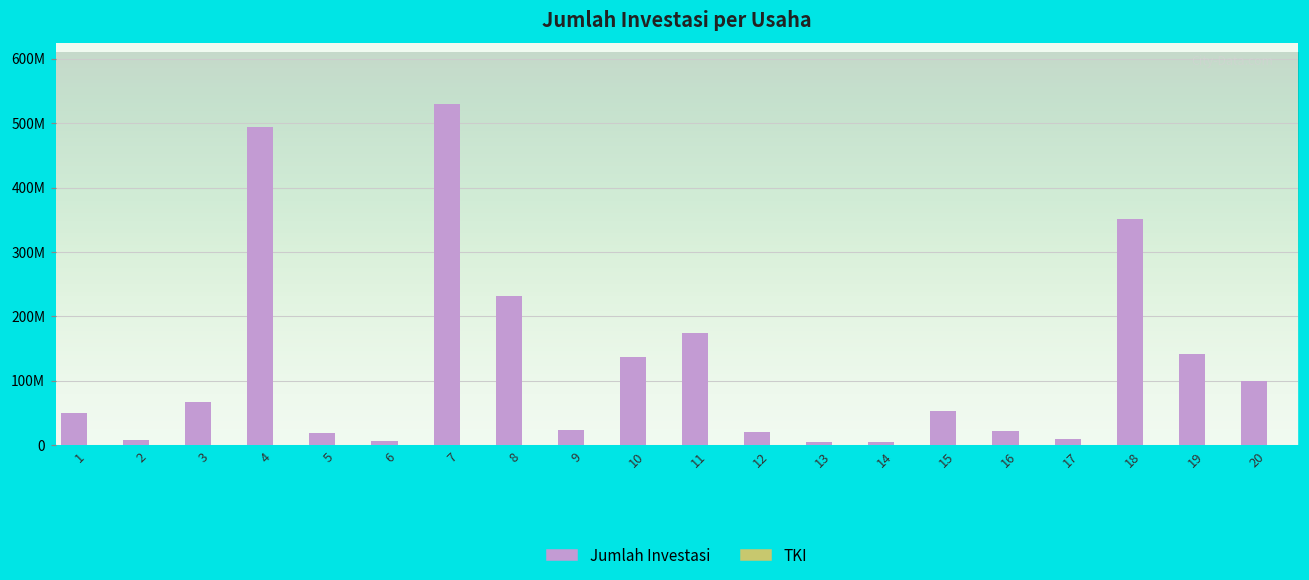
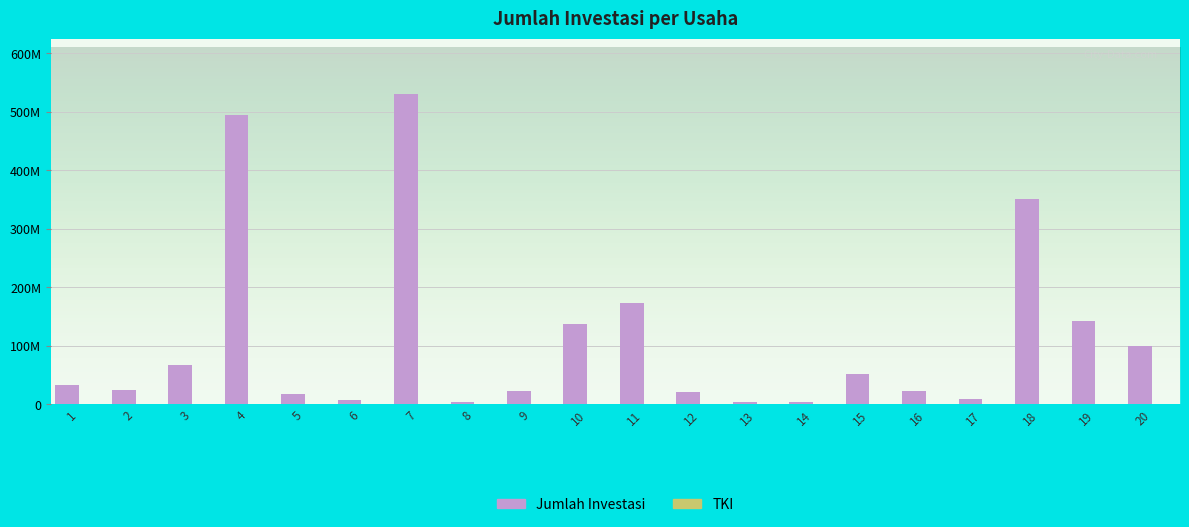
  {
    "Jumlah Investasi": {
-     "1": 50000000,
-     "2": 10000000,
+     "1": 30000000,
+     "2": 30000000,
      "3": 70000000,
      "4": 490000000,
      "5": 20000000,
      "6": 10000000,
      "7": 530000000,
-     "8": 230000000,
+     "8": 10000000,
      "9": 20000000,
      "10": 140000000,
      "11": 170000000,
      "12": 20000000,
      "13": 10000000,
      "14": 10000000,
      "15": 50000000,
      "16": 20000000,
      "17": 10000000,
      "18": 350000000,
      "19": 140000000,
      "20": 100000000
    }
  }
